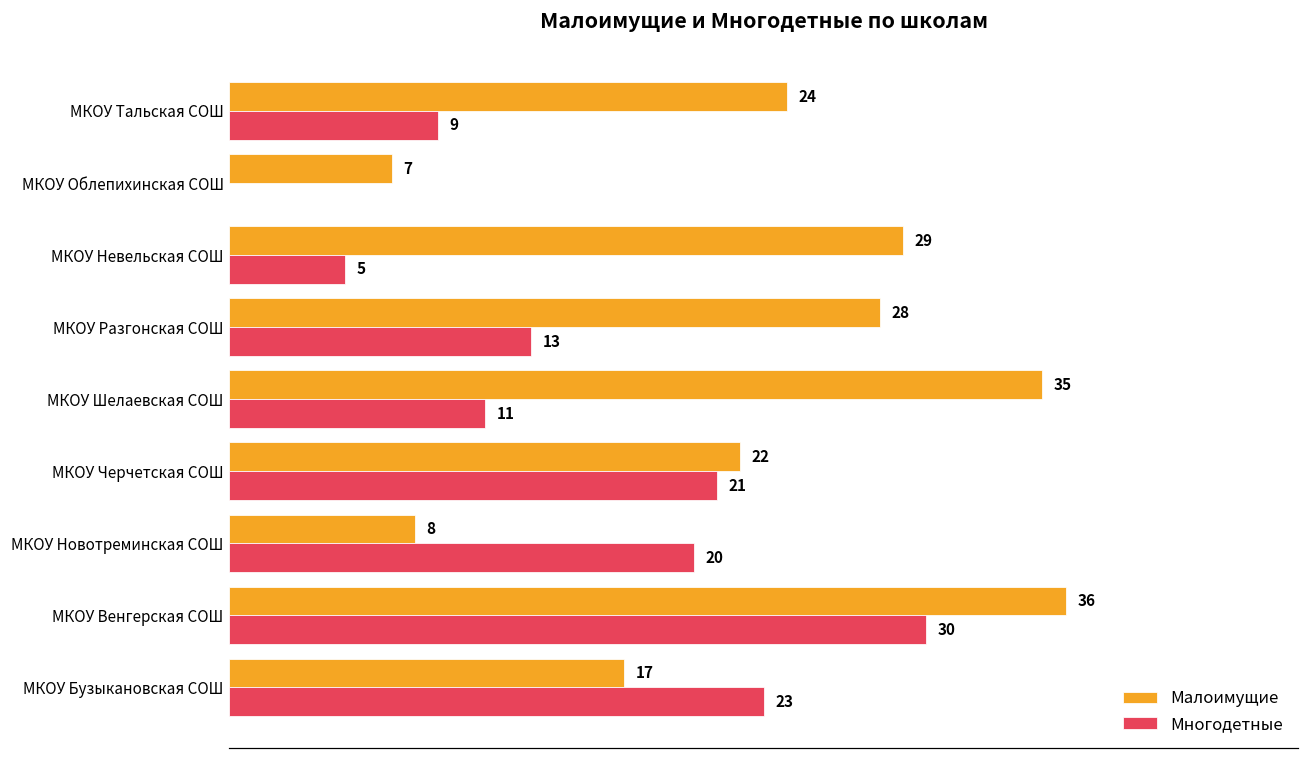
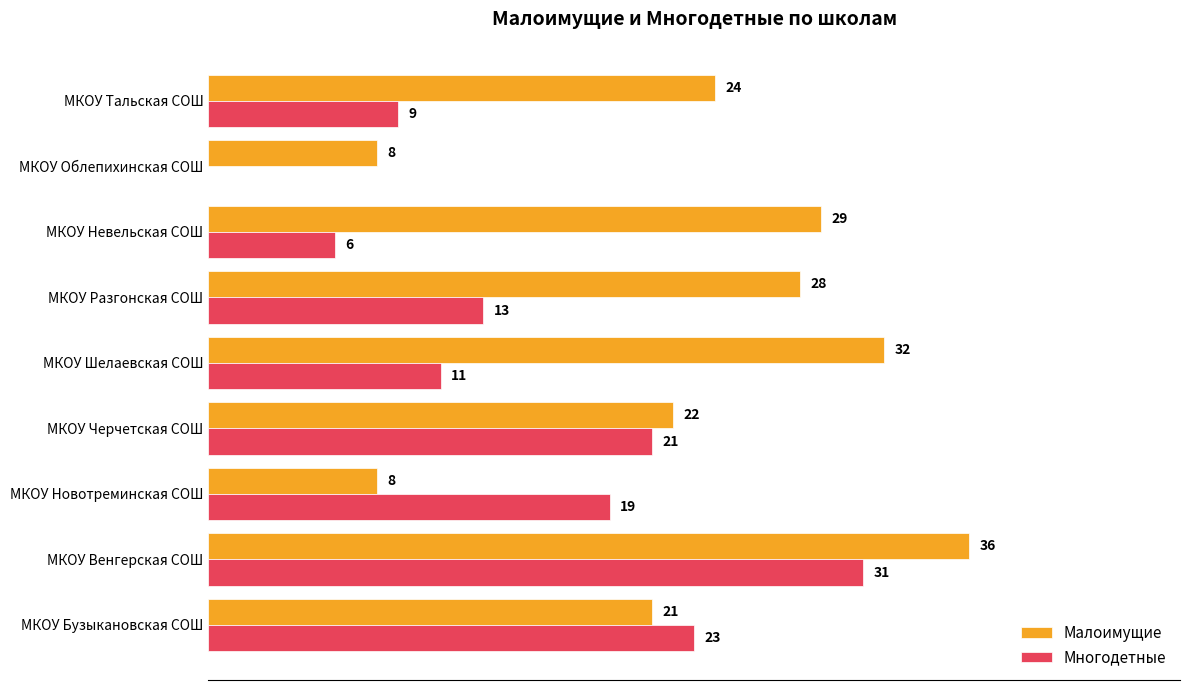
  {
    "Малоимущие": {
      "МКОУ Тальская СОШ": 24,
-     "МКОУ Облепихинская СОШ": 7,
+     "МКОУ Облепихинская СОШ": 8,
      "МКОУ Невельская СОШ": 29,
      "МКОУ Разгонская СОШ": 28,
-     "МКОУ Шелаевская СОШ": 35,
+     "МКОУ Шелаевская СОШ": 32,
      "МКОУ Черчетская СОШ": 22,
      "МКОУ Новотреминская СОШ": 8,
      "МКОУ Венгерская СОШ": 36,
-     "МКОУ Бузыкановская СОШ": 17
+     "МКОУ Бузыкановская СОШ": 21
    },
    "Многодетные": {
      "МКОУ Тальская СОШ": 9,
-     "МКОУ Невельская СОШ": 5,
+     "МКОУ Невельская СОШ": 6,
      "МКОУ Разгонская СОШ": 13,
      "МКОУ Шелаевская СОШ": 11,
      "МКОУ Черчетская СОШ": 21,
-     "МКОУ Новотреминская СОШ": 20,
-     "МКОУ Венгерская СОШ": 30,
+     "МКОУ Новотреминская СОШ": 19,
+     "МКОУ Венгерская СОШ": 31,
      "МКОУ Бузыкановская СОШ": 23
    }
  }
